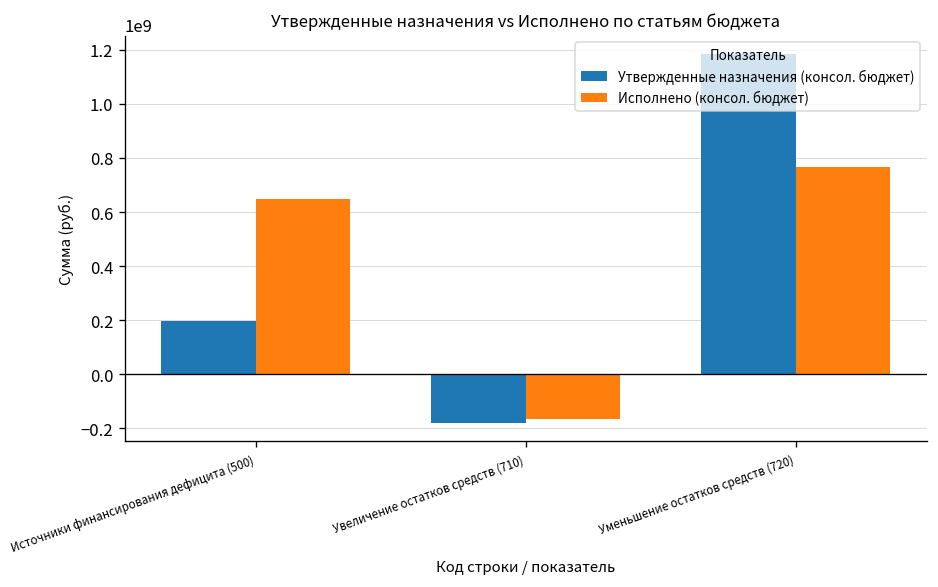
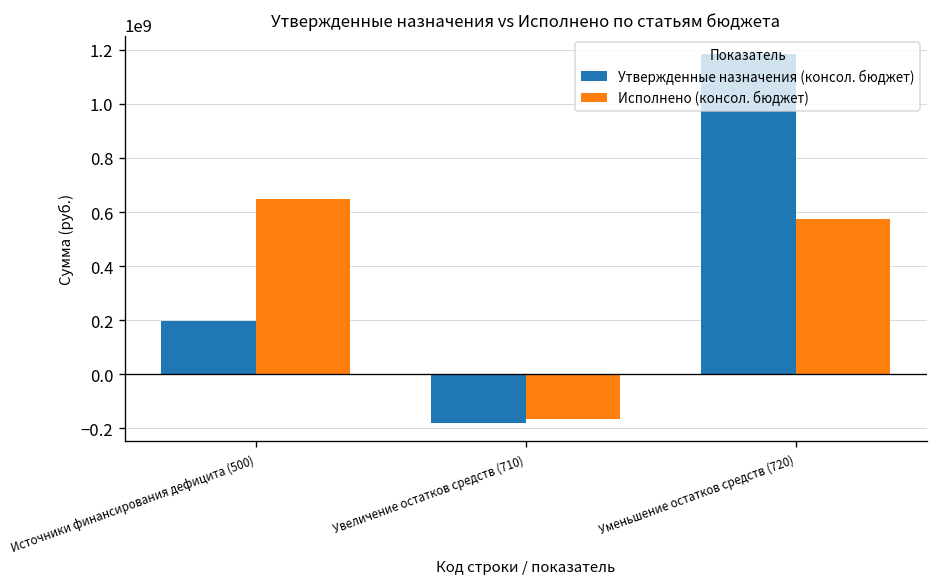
  {
    "Утвержденные назначения (консол. бюджет)": {
      "Источники финансирования дефицита (500)": 200000000,
      "Увеличение остатков средств (710)": -180000000
    },
    "Исполнено (консол. бюджет)": {
      "Источники финансирования дефицита (500)": 650000000,
      "Увеличение остатков средств (710)": -160000000,
-     "Уменьшение остатков средств (720)": 770000000
+     "Уменьшение остатков средств (720)": 570000000
    }
  }
